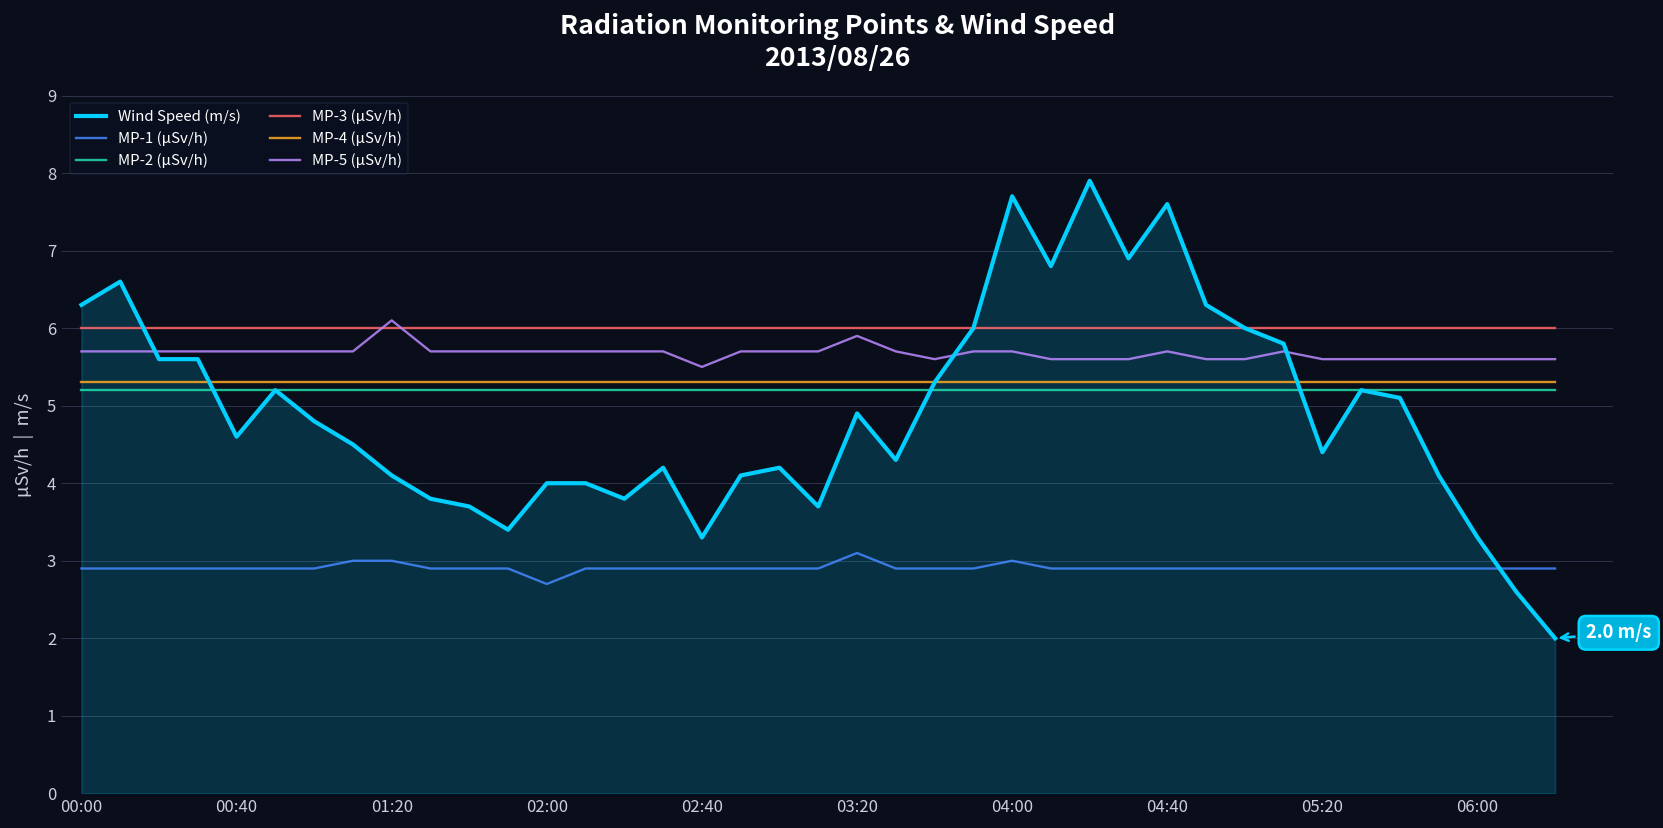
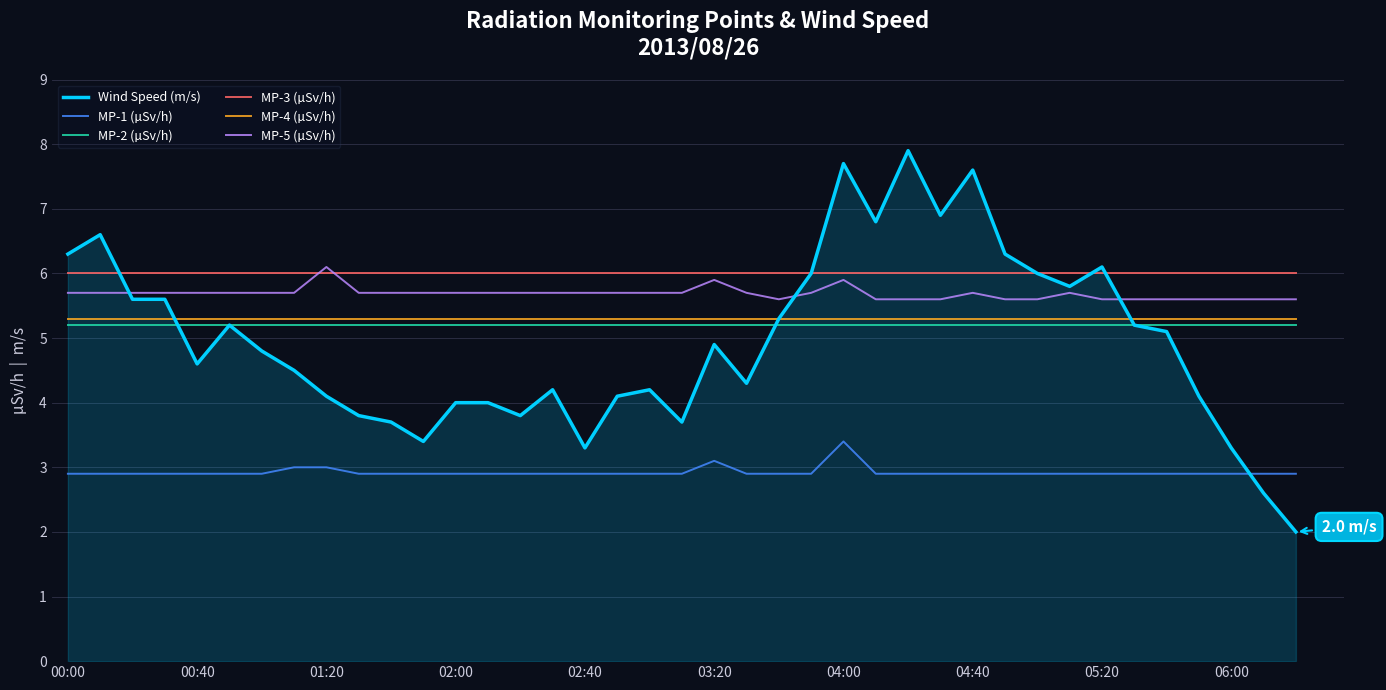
  {
    "Wind Speed (m/s)": {
      "00:00": 6.3,
      "00:40": 4.6,
      "01:20": 4.1,
      "02:00": 4.0,
      "02:40": 3.3,
      "03:20": 4.9,
      "04:00": 7.7,
      "04:40": 7.6,
-     "05:20": 4.4,
+     "05:20": 6.1,
      "06:00": 3.3
    },
    "MP-1 (µSv/h)": {
      "00:00": 2.9,
      "00:40": 2.9,
      "01:20": 3.0,
-     "02:00": 2.7,
+     "02:00": 2.9,
      "02:40": 2.9,
      "03:20": 3.1,
-     "04:00": 3.0,
+     "04:00": 3.4,
      "04:40": 2.9,
      "05:20": 2.9,
      "06:00": 2.9
    },
    "MP-2 (µSv/h)": {
      "00:00": 5.2,
      "00:40": 5.2,
      "01:20": 5.2,
      "02:00": 5.2,
      "02:40": 5.2,
      "03:20": 5.2,
      "04:00": 5.2,
      "04:40": 5.2,
      "05:20": 5.2,
      "06:00": 5.2
    },
    "MP-3 (µSv/h)": {
      "00:00": 6.0,
      "00:40": 6.0,
      "01:20": 6.0,
      "02:00": 6.0,
      "02:40": 6.0,
      "03:20": 6.0,
      "04:00": 6.0,
      "04:40": 6.0,
      "05:20": 6.0,
      "06:00": 6.0
    },
    "MP-4 (µSv/h)": {
      "00:00": 5.3,
      "00:40": 5.3,
      "01:20": 5.3,
      "02:00": 5.3,
      "02:40": 5.3,
      "03:20": 5.3,
      "04:00": 5.3,
      "04:40": 5.3,
      "05:20": 5.3,
      "06:00": 5.3
    },
    "MP-5 (µSv/h)": {
      "00:00": 5.7,
      "00:40": 5.7,
      "01:20": 6.1,
      "02:00": 5.7,
-     "02:40": 5.5,
+     "02:40": 5.7,
      "03:20": 5.9,
-     "04:00": 5.7,
+     "04:00": 5.9,
      "04:40": 5.7,
      "05:20": 5.6,
      "06:00": 5.6
    }
  }
